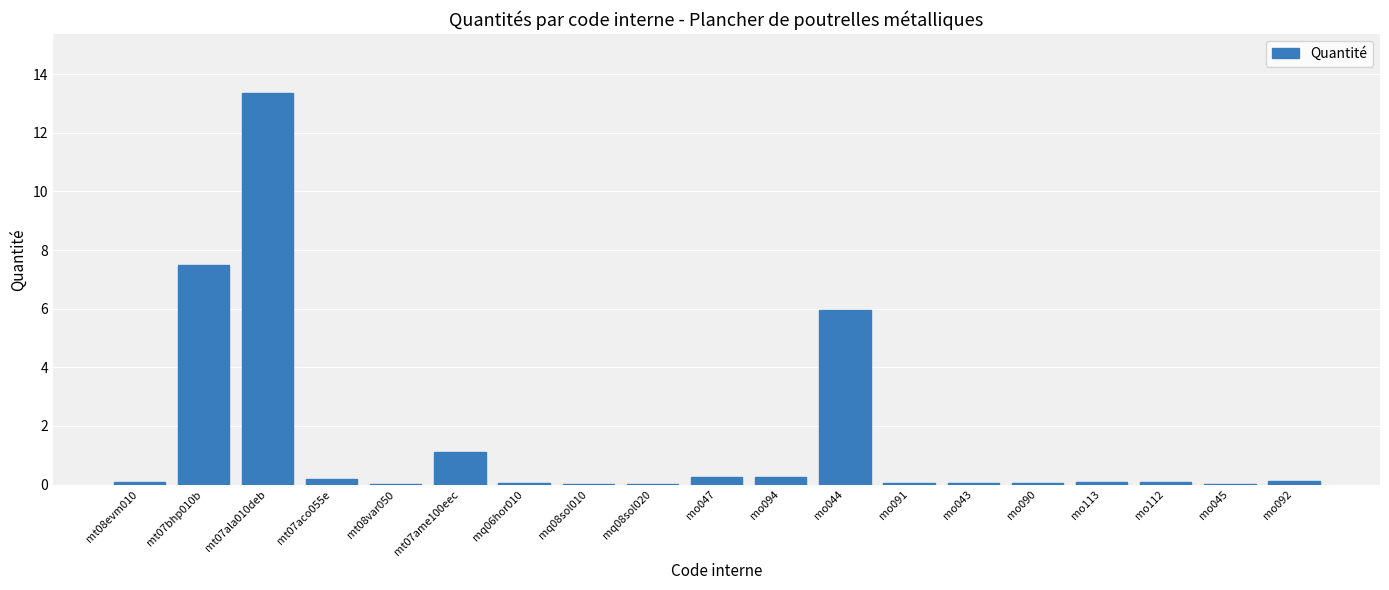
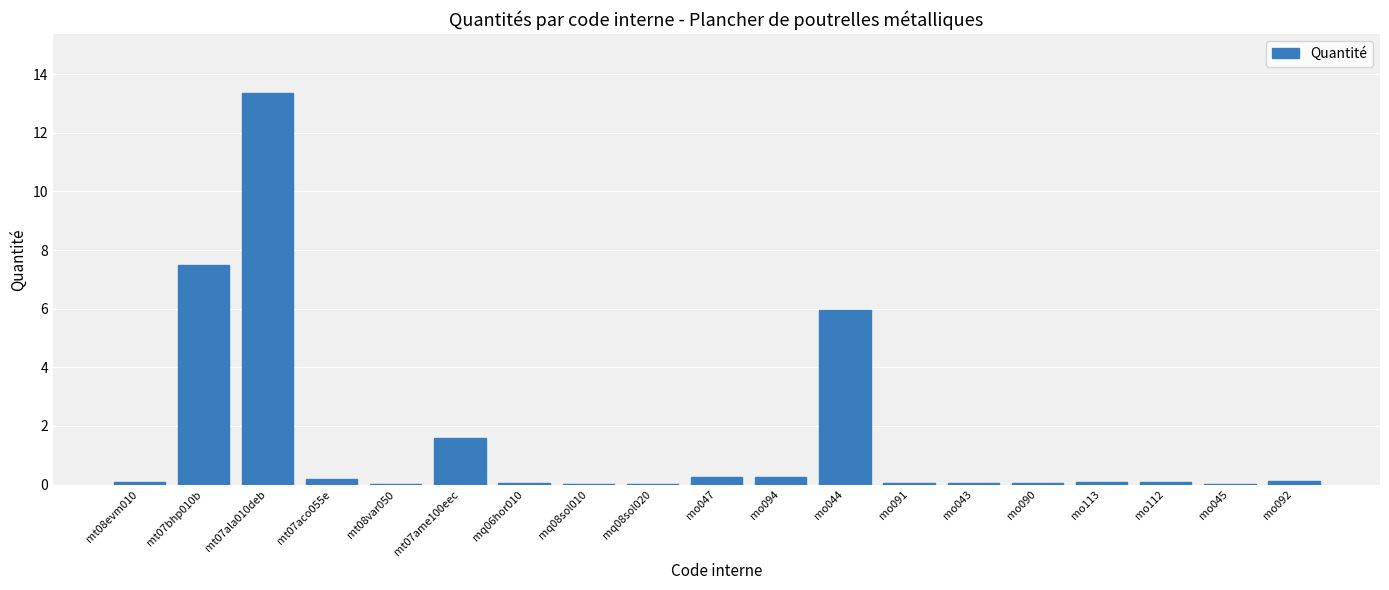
  {
    "mt08evm010": 0.1,
    "mt07bhp010b": 7.5,
    "mt07ala010deb": 13.4,
    "mt07aco055e": 0.2,
-   "mt07ame100eec": 1.1,
+   "mt07ame100eec": 1.6,
    "mo047": 0.3,
    "mo094": 0.3,
    "mo044": 6.0,
    "mo113": 0.1,
    "mo112": 0.1,
    "mo092": 0.1
  }
